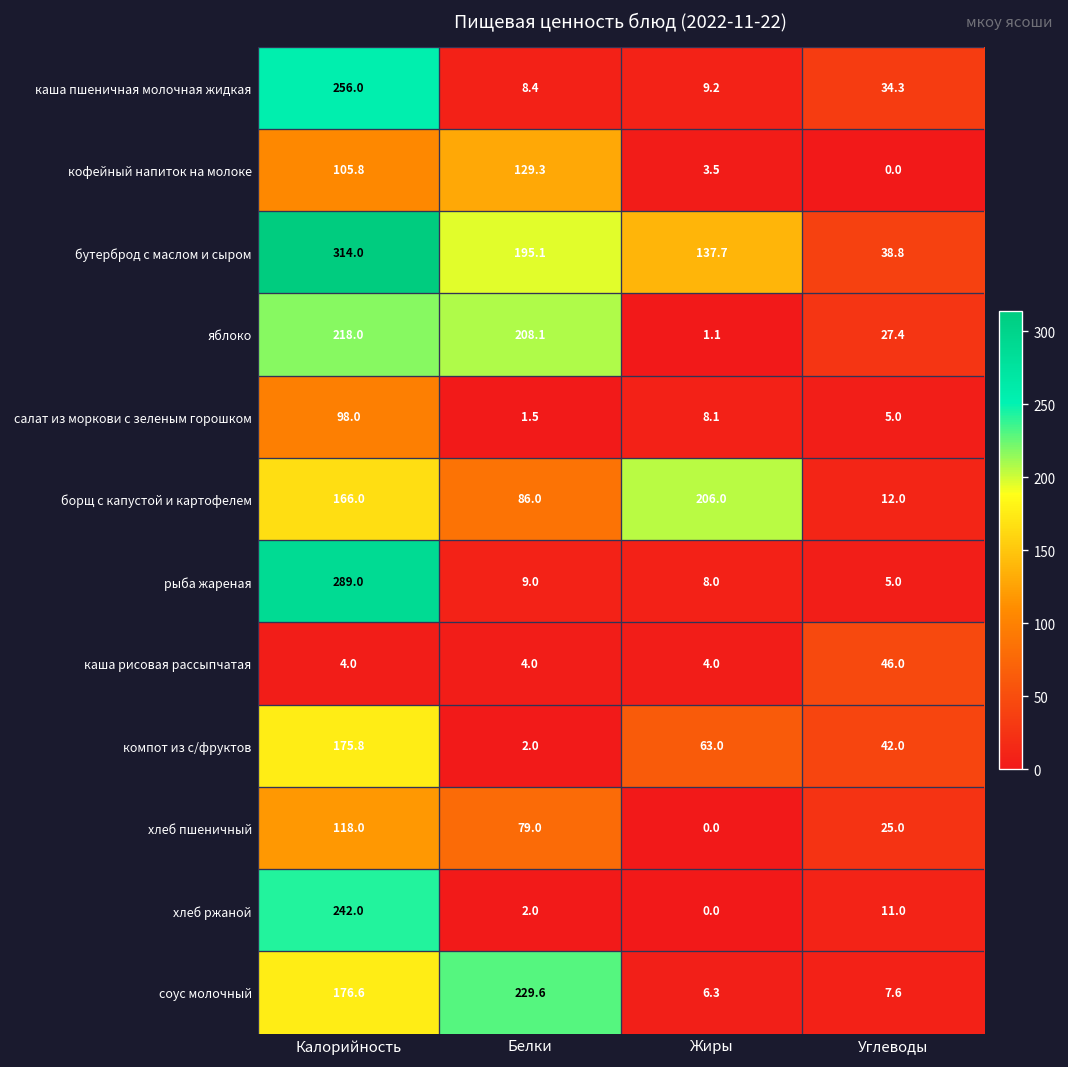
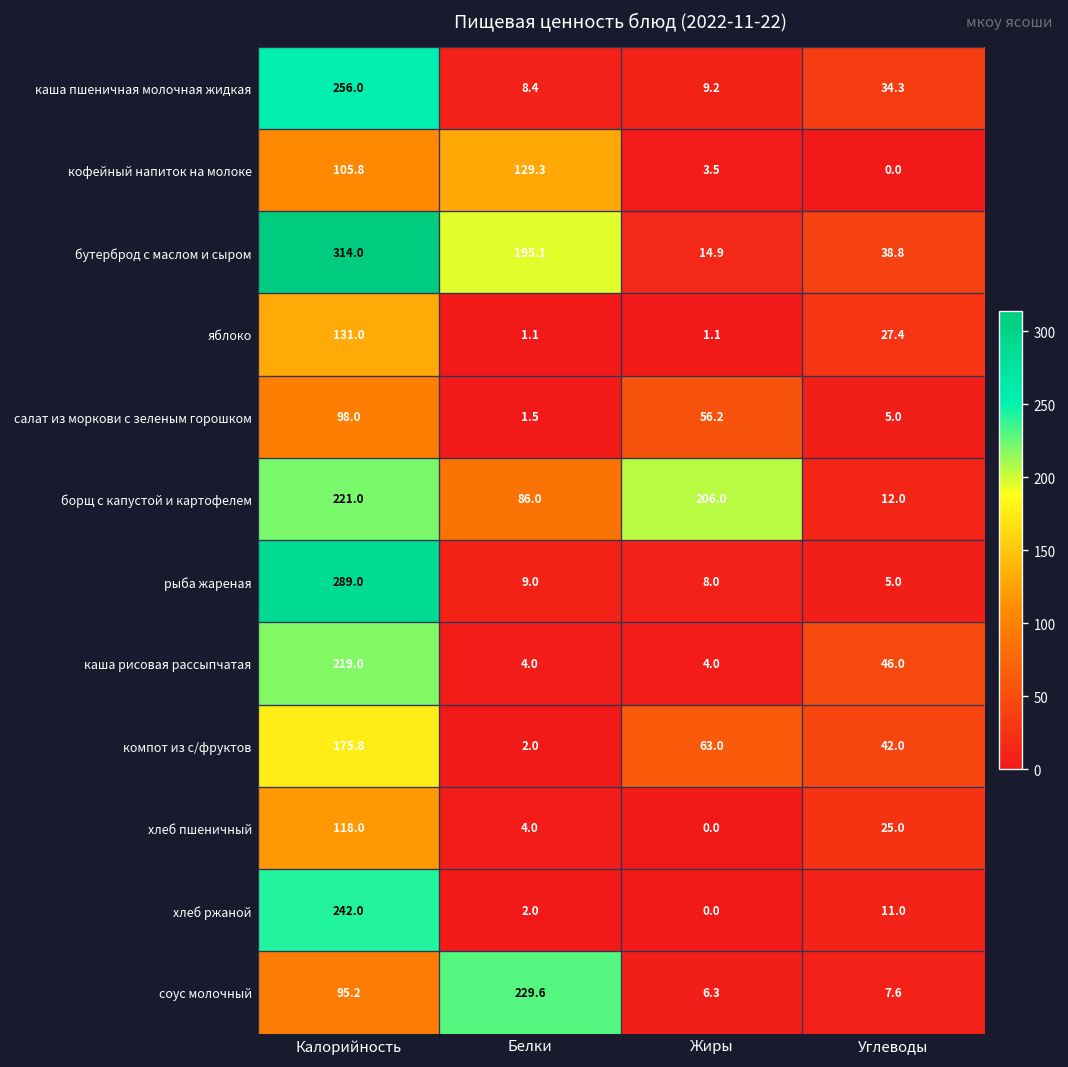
  {
    "каша пшеничная молочная жидкая": {
      "Калорийность": 256.0,
      "Белки": 8.4,
      "Жиры": 9.2,
      "Углеводы": 34.3
    },
    "кофейный напиток на молоке": {
      "Калорийность": 105.8,
      "Белки": 129.3,
      "Жиры": 3.5,
      "Углеводы": 0.0
    },
    "бутерброд с маслом и сыром": {
      "Калорийность": 314.0,
      "Белки": 195.1,
-     "Жиры": 137.7,
+     "Жиры": 14.9,
      "Углеводы": 38.8
    },
    "яблоко": {
-     "Калорийность": 218.0,
-     "Белки": 208.1,
+     "Калорийность": 131.0,
+     "Белки": 1.1,
      "Жиры": 1.1,
      "Углеводы": 27.4
    },
    "салат из моркови с зеленым горошком": {
      "Калорийность": 98.0,
      "Белки": 1.5,
-     "Жиры": 8.1,
+     "Жиры": 56.2,
      "Углеводы": 5.0
    },
    "борщ с капустой и картофелем": {
-     "Калорийность": 166.0,
+     "Калорийность": 221.0,
      "Белки": 86.0,
      "Жиры": 206.0,
      "Углеводы": 12.0
    },
    "рыба жареная": {
      "Калорийность": 289.0,
      "Белки": 9.0,
      "Жиры": 8.0,
      "Углеводы": 5.0
    },
    "каша рисовая рассыпчатая": {
-     "Калорийность": 4.0,
+     "Калорийность": 219.0,
      "Белки": 4.0,
      "Жиры": 4.0,
      "Углеводы": 46.0
    },
    "компот из с/фруктов": {
      "Калорийность": 175.8,
      "Белки": 2.0,
      "Жиры": 63.0,
      "Углеводы": 42.0
    },
    "хлеб пшеничный": {
      "Калорийность": 118.0,
-     "Белки": 79.0,
+     "Белки": 4.0,
      "Жиры": 0.0,
      "Углеводы": 25.0
    },
    "хлеб ржаной": {
      "Калорийность": 242.0,
      "Белки": 2.0,
      "Жиры": 0.0,
      "Углеводы": 11.0
    },
    "соус молочный": {
-     "Калорийность": 176.6,
+     "Калорийность": 95.2,
      "Белки": 229.6,
      "Жиры": 6.3,
      "Углеводы": 7.6
    }
  }
